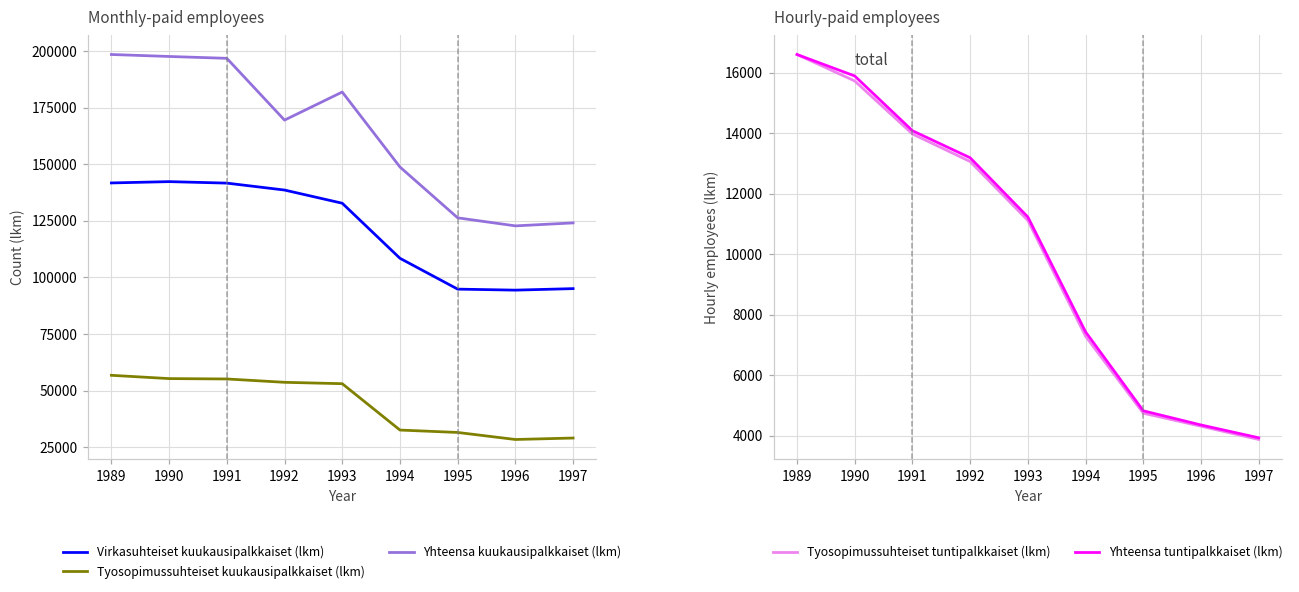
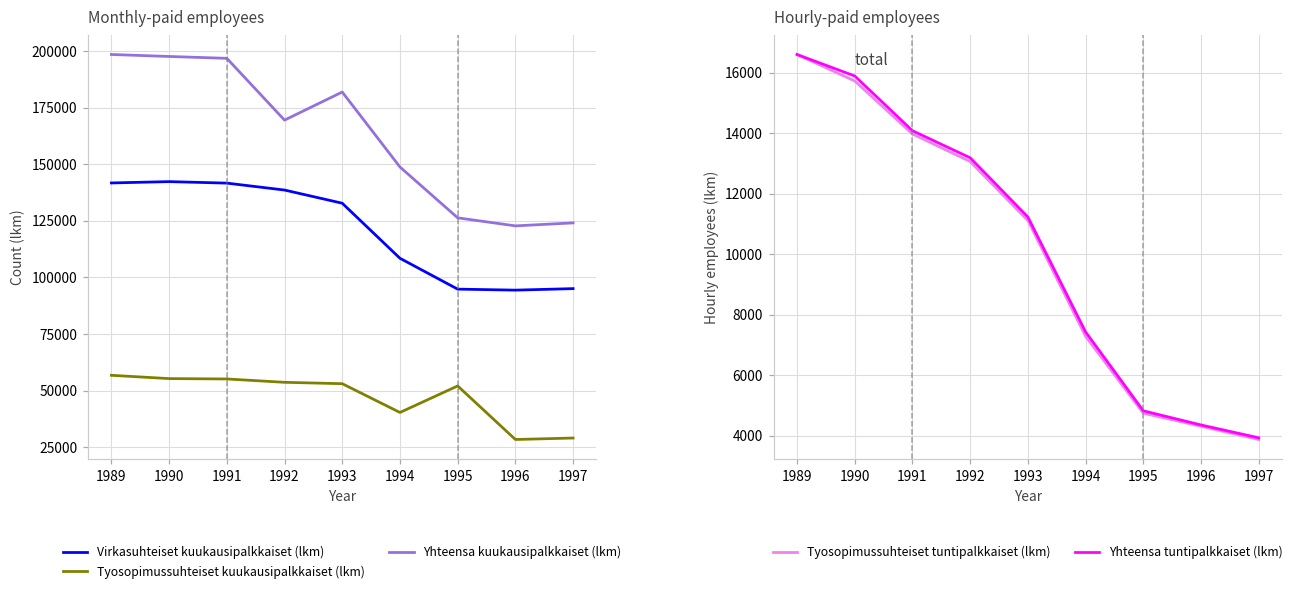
  {
    "Monthly-paid employees": {
      "Virkasuhteiset kuukausipalkkaiset (lkm)": {
        "1989": 142000,
        "1990": 142000,
        "1991": 142000,
        "1992": 139000,
        "1993": 133000,
        "1994": 108000,
        "1995": 95000,
        "1996": 94000,
        "1997": 95000
      },
      "Tyosopimussuhteiset kuukausipalkkaiset (lkm)": {
        "1989": 57000,
        "1990": 55000,
        "1991": 55000,
        "1992": 54000,
        "1993": 53000,
-       "1994": 33000,
-       "1995": 31000,
+       "1994": 40000,
+       "1995": 52000,
        "1996": 28000,
        "1997": 29000
      },
      "Yhteensa kuukausipalkkaiset (lkm)": {
        "1989": 198000,
        "1990": 198000,
        "1991": 197000,
        "1992": 169000,
        "1993": 182000,
        "1994": 149000,
        "1995": 126000,
        "1996": 123000,
        "1997": 124000
      }
    },
    "Hourly-paid employees": {
      "Tyosopimussuhteiset tuntipalkkaiset (lkm)": {
        "1990": 15700,
        "1991": 14000,
        "1992": 13100,
        "1993": 11100,
        "1994": 7300
      },
      "Yhteensa tuntipalkkaiset (lkm)": {
        "1990": 15900,
        "1991": 14100,
        "1992": 13200,
        "1993": 11200,
        "1994": 7400
      }
    }
  }
